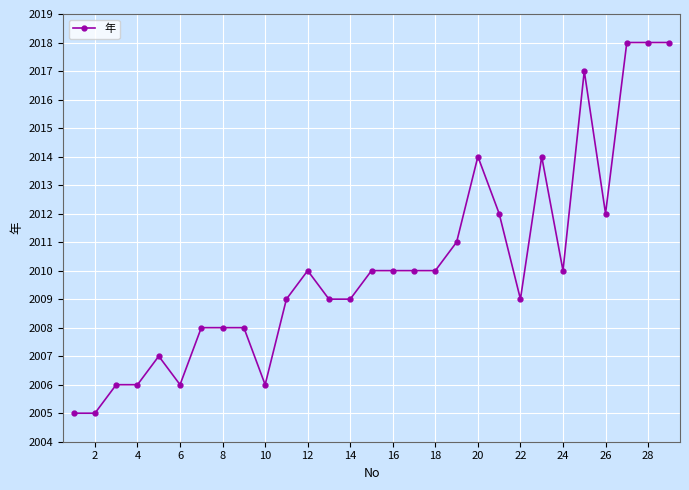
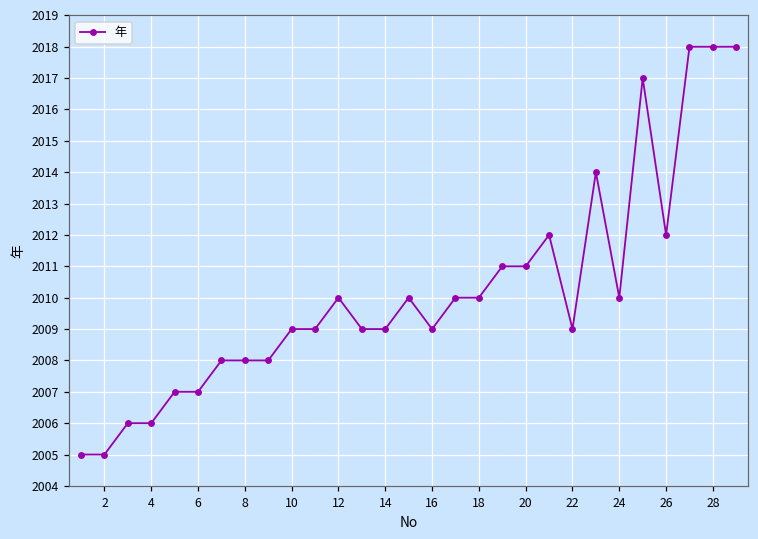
  {
    "2": 2005,
    "4": 2006,
-   "6": 2006,
+   "6": 2007,
    "8": 2008,
-   "10": 2006,
+   "10": 2009,
    "12": 2010,
    "14": 2009,
-   "16": 2010,
+   "16": 2009,
    "18": 2010,
-   "20": 2014,
+   "20": 2011,
    "22": 2009,
    "24": 2010,
    "26": 2012,
    "28": 2018
  }
